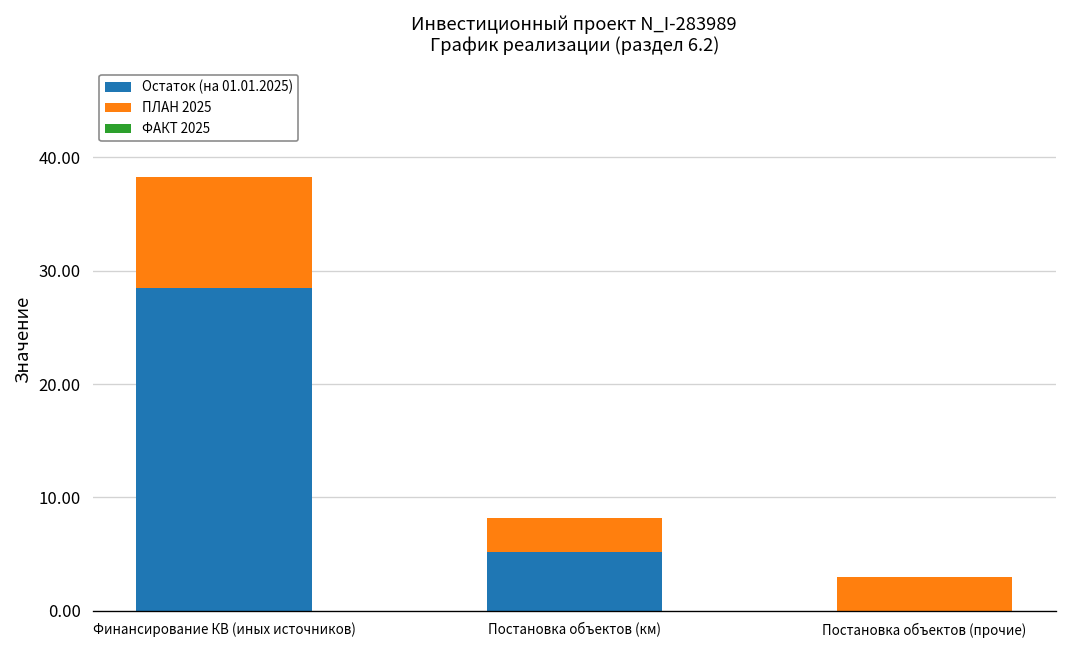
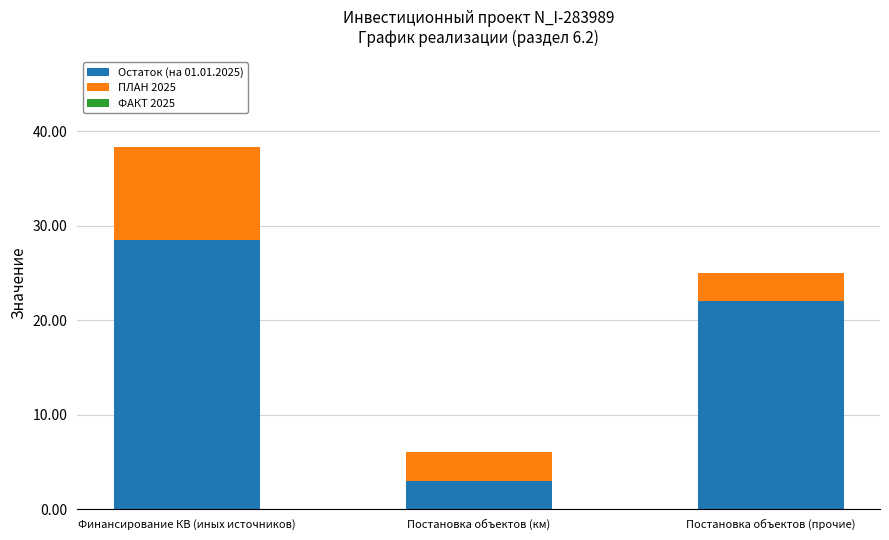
  {
    "Остаток (на 01.01.2025)": {
      "Финансирование КВ (иных источников)": 28,
-     "Постановка объектов (км)": 5,
-     "Постановка объектов (прочие)": 0
+     "Постановка объектов (км)": 3,
+     "Постановка объектов (прочие)": 22
    }
  }
